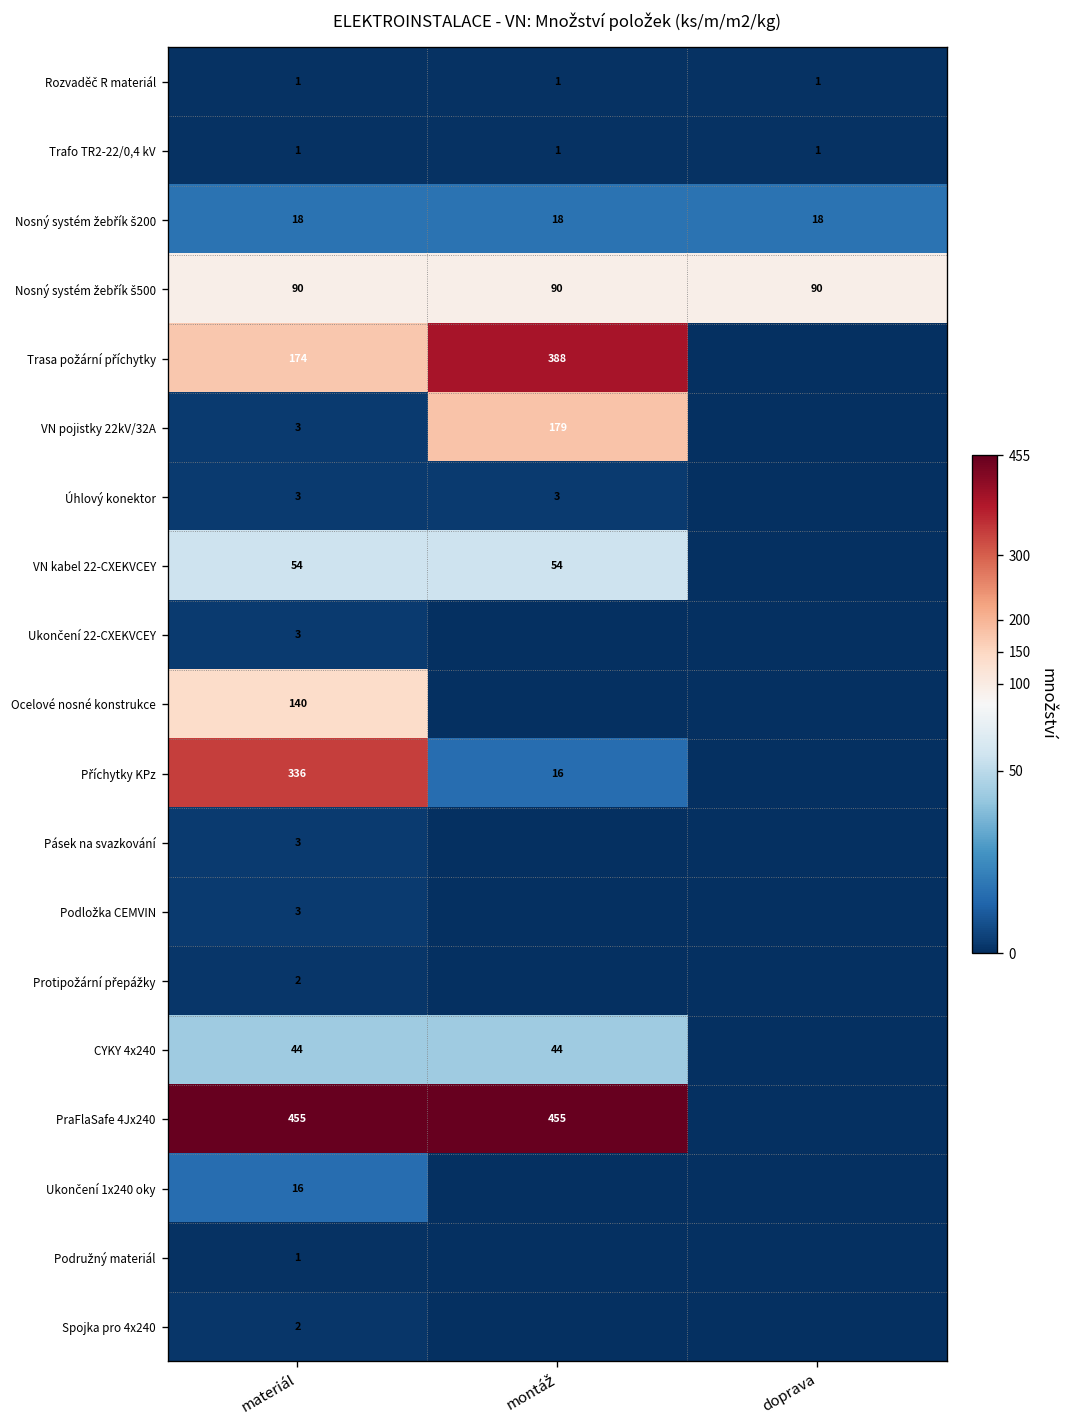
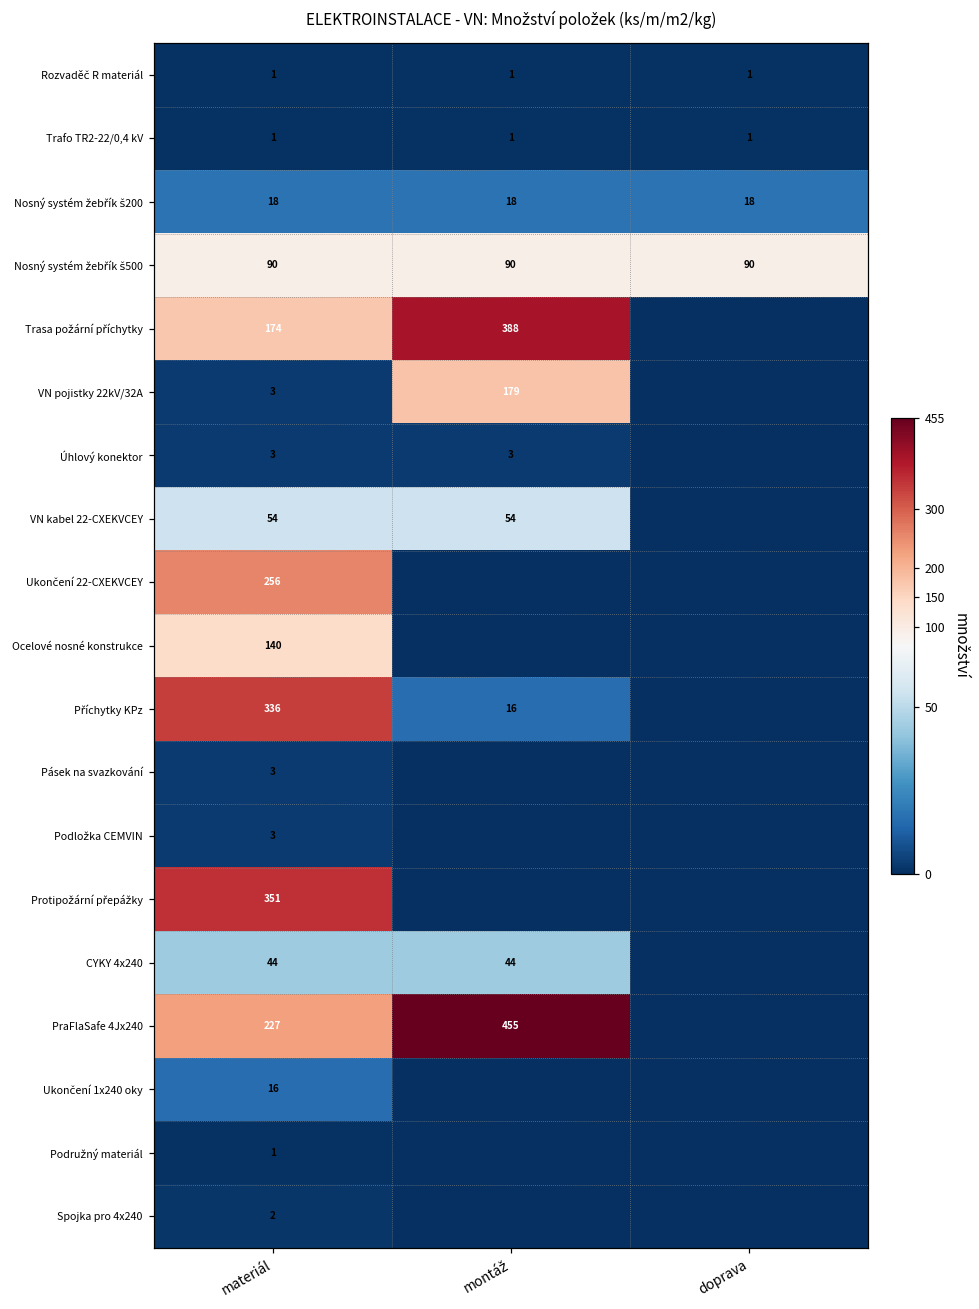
  {
    "Rozvaděč R materiál": {
      "materiál": 1,
      "montáž": 1,
      "doprava": 1
    },
    "Trafo TR2-22/0,4 kV": {
      "materiál": 1,
      "montáž": 1,
      "doprava": 1
    },
    "Nosný systém žebřík š200": {
      "materiál": 18,
      "montáž": 18,
      "doprava": 18
    },
    "Nosný systém žebřík š500": {
      "materiál": 90,
      "montáž": 90,
      "doprava": 90
    },
    "Trasa požární příchytky": {
      "materiál": 174,
      "montáž": 388
    },
    "VN pojistky 22kV/32A": {
      "materiál": 3,
      "montáž": 179
    },
    "Úhlový konektor": {
      "materiál": 3,
      "montáž": 3
    },
    "VN kabel 22-CXEKVCEY": {
      "materiál": 54,
      "montáž": 54
    },
    "Ukončení 22-CXEKVCEY": {
-     "materiál": 3
+     "materiál": 256
    },
    "Ocelové nosné konstrukce": {
      "materiál": 140
    },
    "Příchytky KPz": {
      "materiál": 336,
      "montáž": 16
    },
    "Pásek na svazkování": {
      "materiál": 3
    },
    "Podložka CEMVIN": {
      "materiál": 3
    },
    "Protipožární přepážky": {
-     "materiál": 2
+     "materiál": 351
    },
    "CYKY 4x240": {
      "materiál": 44,
      "montáž": 44
    },
    "PraFlaSafe 4Jx240": {
-     "materiál": 455,
+     "materiál": 227,
      "montáž": 455
    },
    "Ukončení 1x240 oky": {
      "materiál": 16
    },
    "Podružný materiál": {
      "materiál": 1
    },
    "Spojka pro 4x240": {
      "materiál": 2
    }
  }
